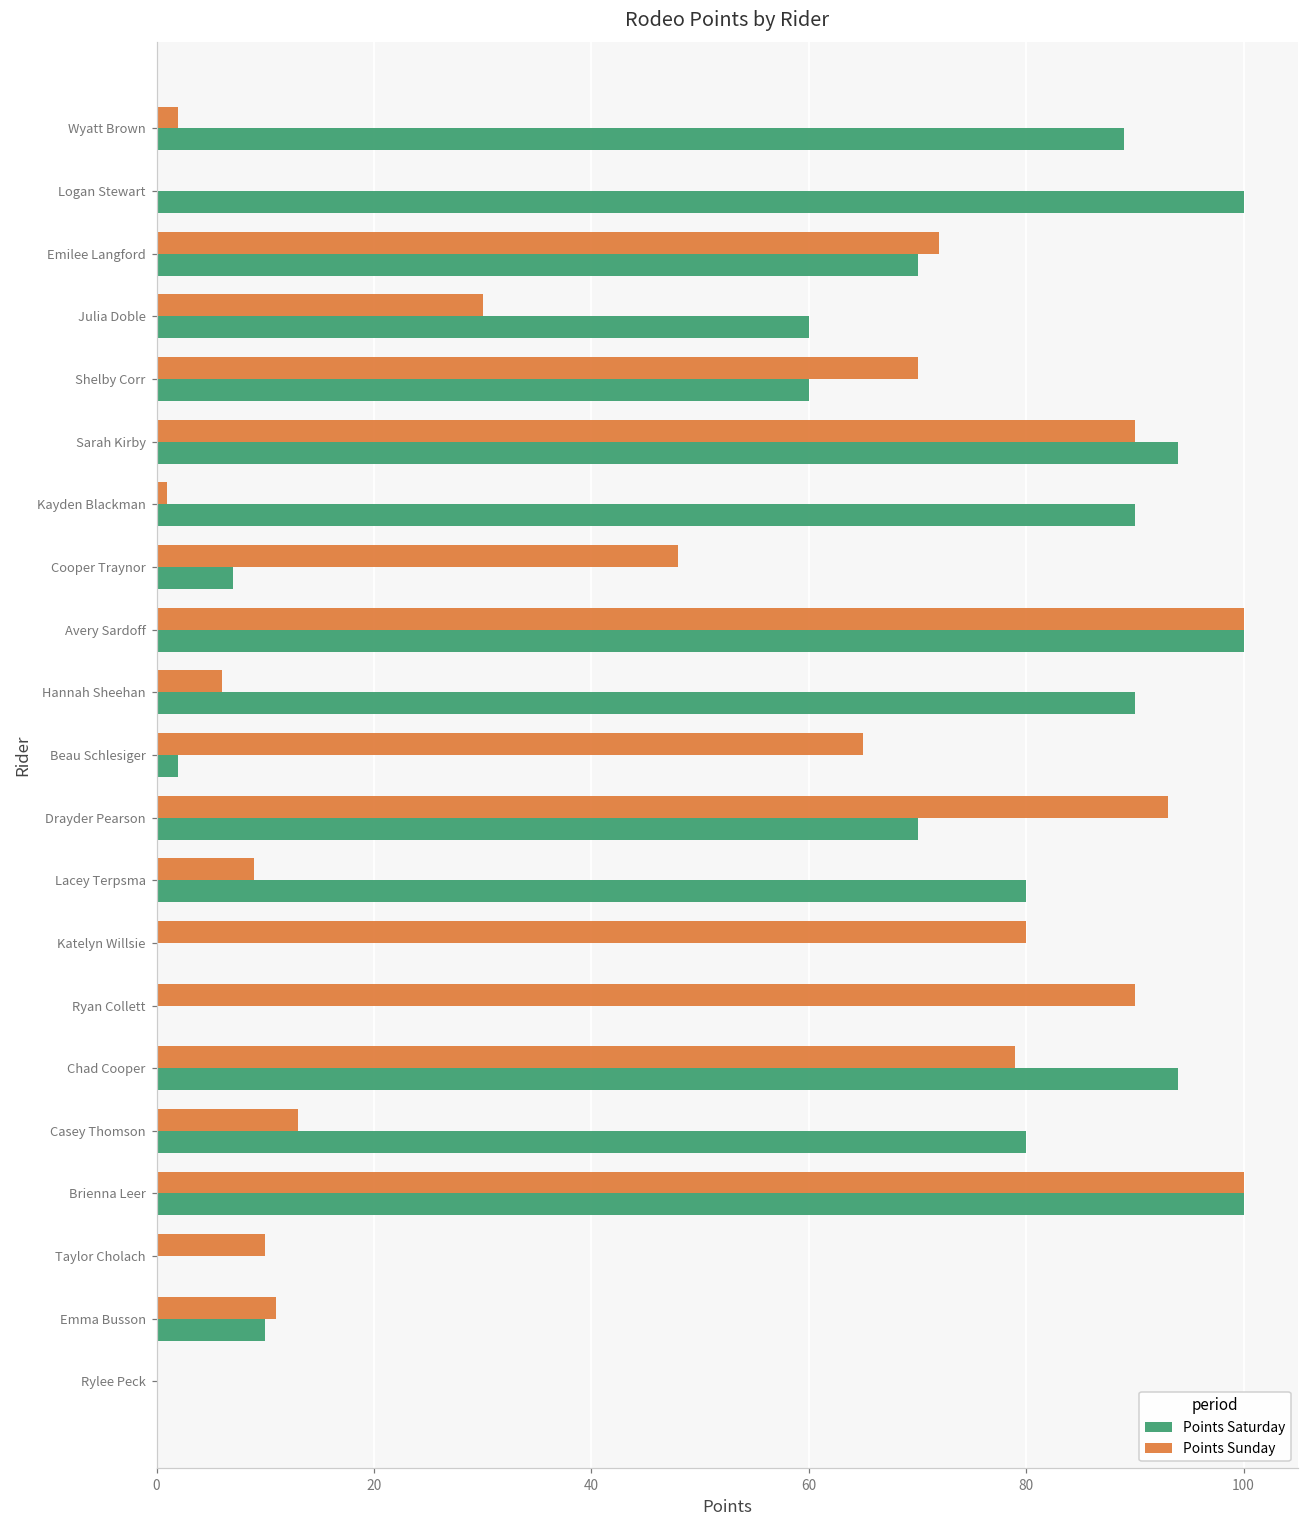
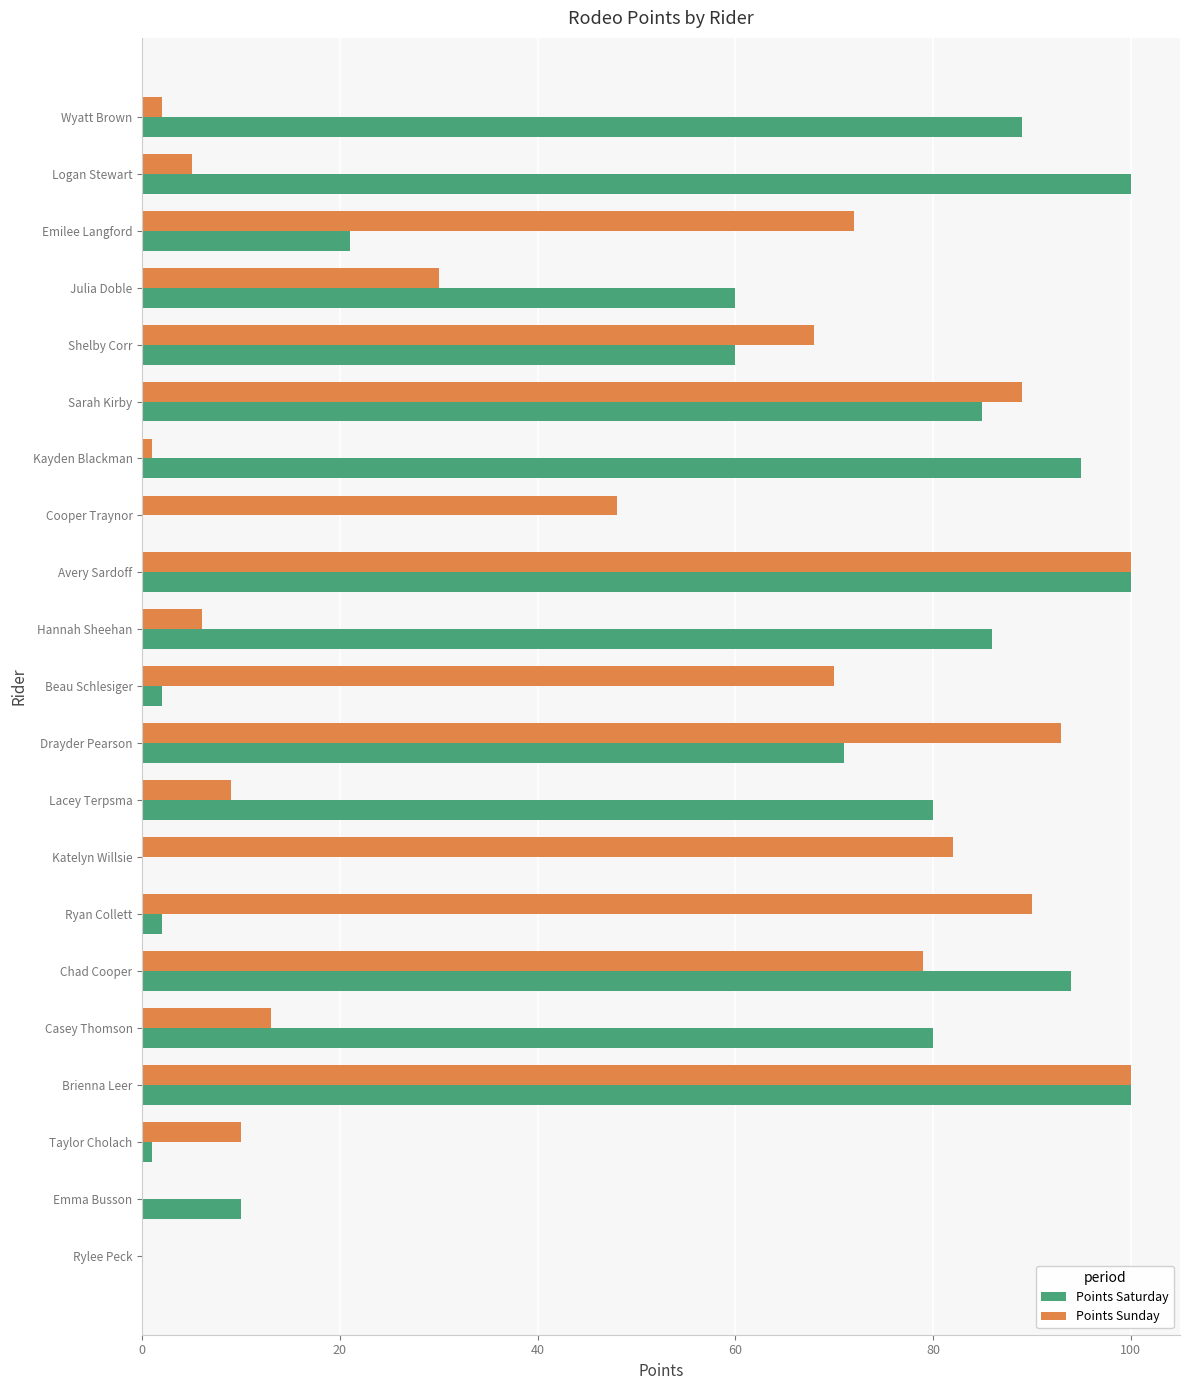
  {
    "Points Saturday": {
      "Wyatt Brown": 89,
      "Logan Stewart": 100,
-     "Emilee Langford": 70,
+     "Emilee Langford": 21,
      "Julia Doble": 60,
      "Shelby Corr": 60,
-     "Sarah Kirby": 94,
-     "Kayden Blackman": 90,
-     "Cooper Traynor": 7,
+     "Sarah Kirby": 85,
+     "Kayden Blackman": 95,
+     "Cooper Traynor": 0,
      "Avery Sardoff": 100,
-     "Hannah Sheehan": 90,
+     "Hannah Sheehan": 86,
      "Beau Schlesiger": 2,
-     "Drayder Pearson": 70,
+     "Drayder Pearson": 71,
      "Lacey Terpsma": 80,
      "Katelyn Willsie": 0,
-     "Ryan Collett": 0,
+     "Ryan Collett": 2,
      "Chad Cooper": 94,
      "Casey Thomson": 80,
      "Brienna Leer": 100,
-     "Taylor Cholach": 0,
+     "Taylor Cholach": 1,
      "Emma Busson": 10,
      "Rylee Peck": 0
    },
    "Points Sunday": {
      "Wyatt Brown": 2,
-     "Logan Stewart": 0,
+     "Logan Stewart": 5,
      "Emilee Langford": 72,
      "Julia Doble": 30,
-     "Shelby Corr": 70,
-     "Sarah Kirby": 90,
+     "Shelby Corr": 68,
+     "Sarah Kirby": 89,
      "Kayden Blackman": 1,
      "Cooper Traynor": 48,
      "Avery Sardoff": 100,
      "Hannah Sheehan": 6,
-     "Beau Schlesiger": 65,
+     "Beau Schlesiger": 70,
      "Drayder Pearson": 93,
      "Lacey Terpsma": 9,
-     "Katelyn Willsie": 80,
+     "Katelyn Willsie": 82,
      "Ryan Collett": 90,
      "Chad Cooper": 79,
      "Casey Thomson": 13,
      "Brienna Leer": 100,
      "Taylor Cholach": 10,
-     "Emma Busson": 11,
+     "Emma Busson": 0,
      "Rylee Peck": 0
    }
  }
